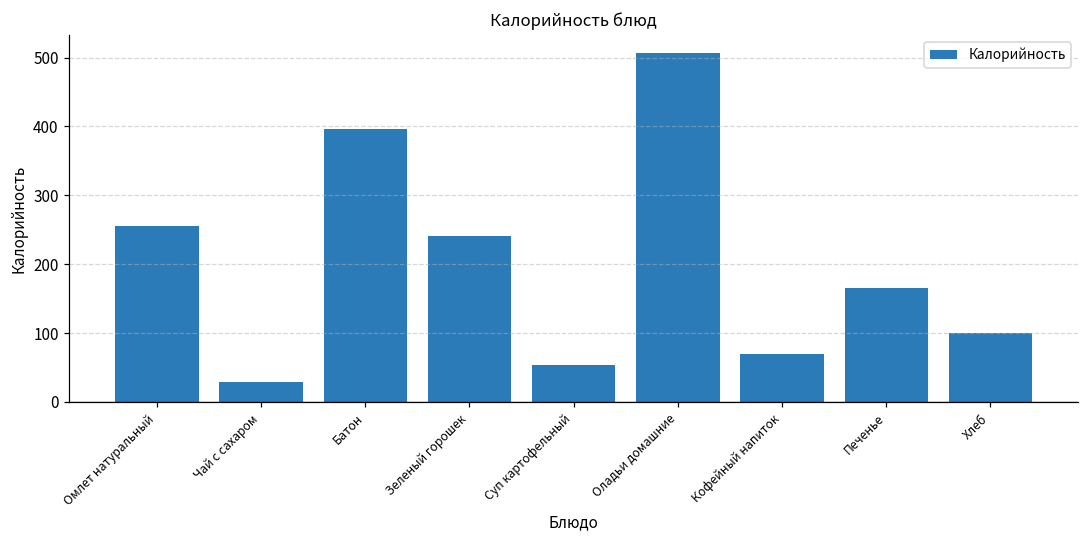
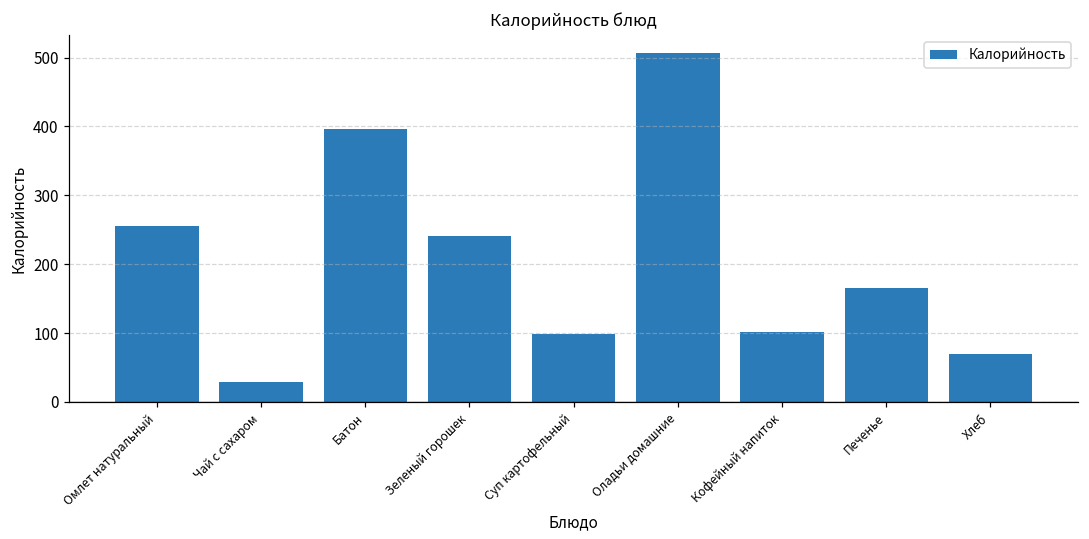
  {
    "Омлет натуральный": 260,
    "Чай с сахаром": 30,
    "Батон": 400,
    "Зеленый горошек": 240,
-   "Суп картофельный": 50,
+   "Суп картофельный": 100,
    "Оладьи домашние": 510,
-   "Кофейный напиток": 70,
+   "Кофейный напиток": 100,
    "Печенье": 170,
-   "Хлеб": 100
+   "Хлеб": 70
  }
